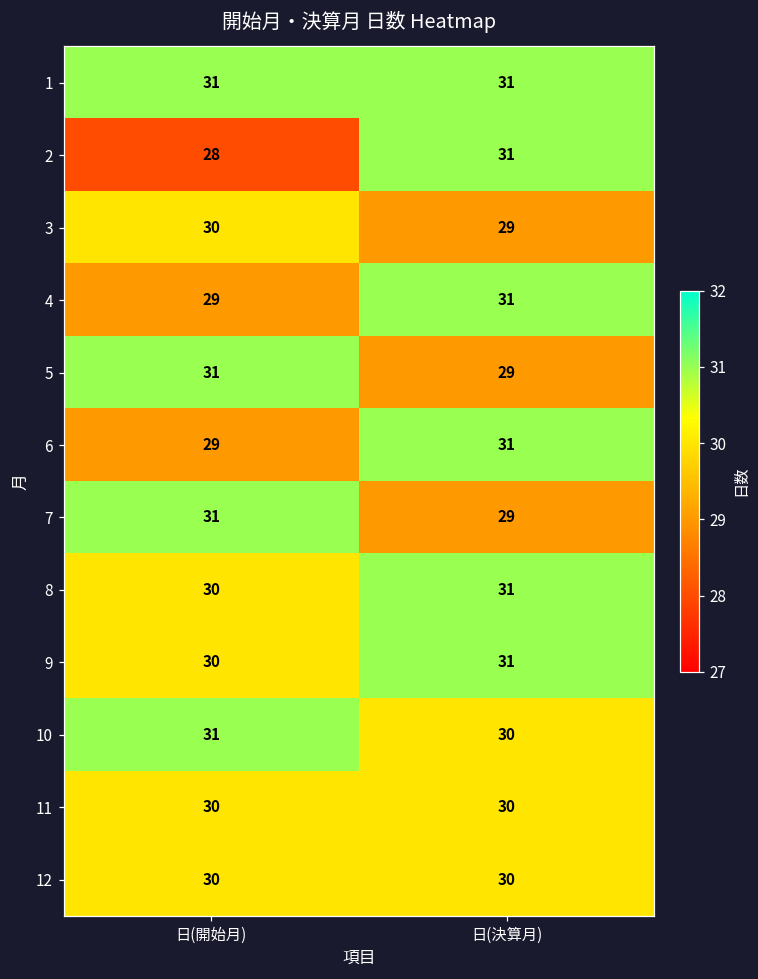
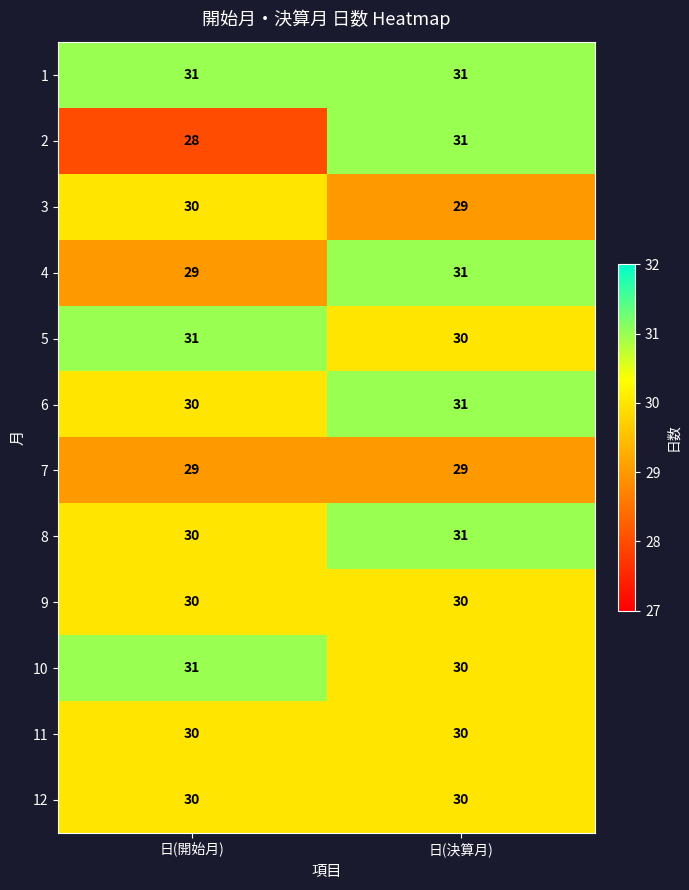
  {
    "1": {
      "日(開始月)": 31,
      "日(決算月)": 31
    },
    "2": {
      "日(開始月)": 28,
      "日(決算月)": 31
    },
    "3": {
      "日(開始月)": 30,
      "日(決算月)": 29
    },
    "4": {
      "日(開始月)": 29,
      "日(決算月)": 31
    },
    "5": {
      "日(開始月)": 31,
-     "日(決算月)": 29
+     "日(決算月)": 30
    },
    "6": {
-     "日(開始月)": 29,
+     "日(開始月)": 30,
      "日(決算月)": 31
    },
    "7": {
-     "日(開始月)": 31,
+     "日(開始月)": 29,
      "日(決算月)": 29
    },
    "8": {
      "日(開始月)": 30,
      "日(決算月)": 31
    },
    "9": {
      "日(開始月)": 30,
-     "日(決算月)": 31
+     "日(決算月)": 30
    },
    "10": {
      "日(開始月)": 31,
      "日(決算月)": 30
    },
    "11": {
      "日(開始月)": 30,
      "日(決算月)": 30
    },
    "12": {
      "日(開始月)": 30,
      "日(決算月)": 30
    }
  }
